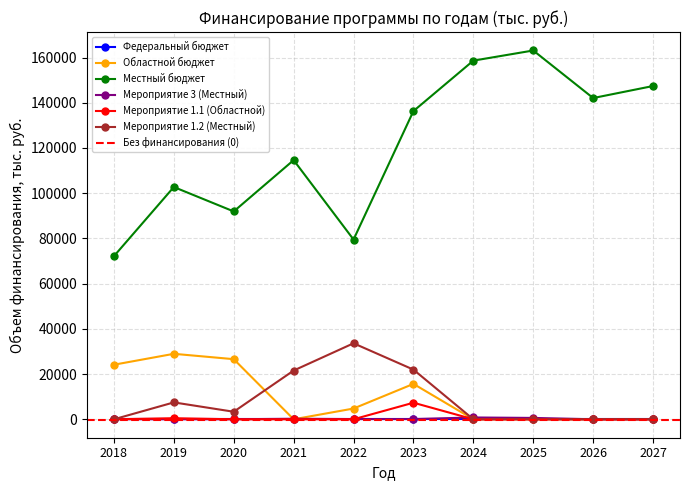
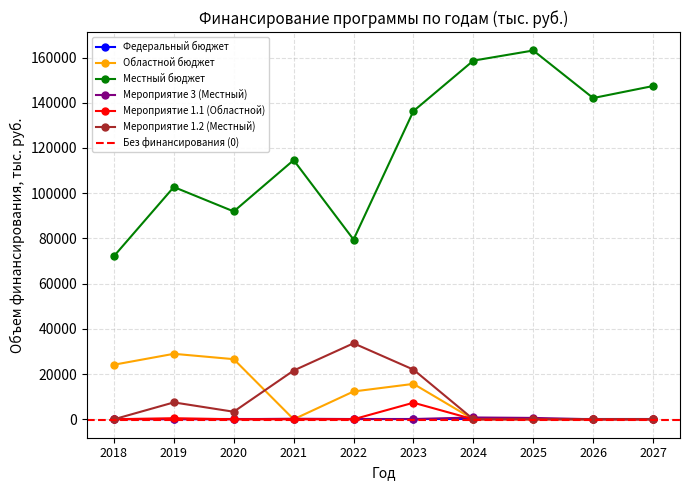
  {
    "Областной бюджет": {
      "2018": 24000,
      "2019": 29000,
      "2020": 27000,
-     "2022": 5000,
+     "2022": 12000,
      "2023": 16000
    },
    "Местный бюджет": {
      "2018": 72000,
      "2019": 103000,
      "2020": 92000,
      "2021": 115000,
      "2022": 79000,
      "2023": 136000,
      "2024": 159000,
      "2025": 163000,
      "2026": 142000,
      "2027": 147000
    },
    "Мероприятие 1.1 (Областной)": {
      "2023": 7000
    },
    "Мероприятие 1.2 (Местный)": {
      "2019": 7000,
      "2020": 3000,
      "2021": 22000,
      "2022": 34000,
      "2023": 22000
    }
  }
